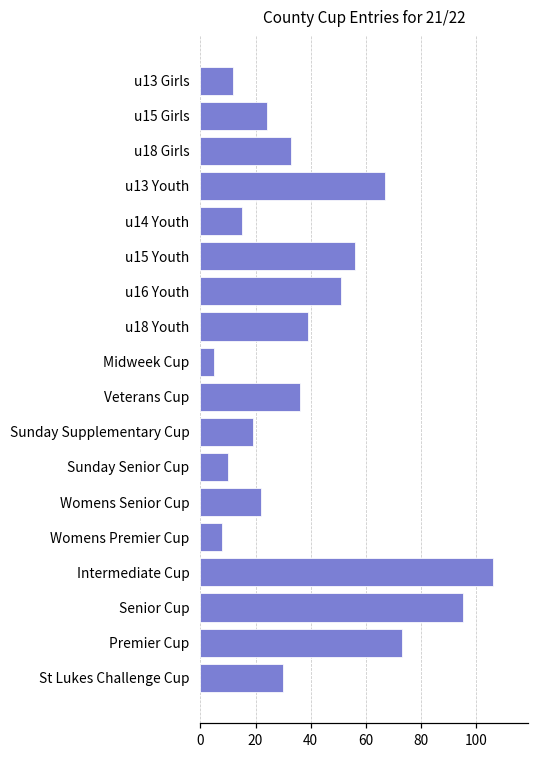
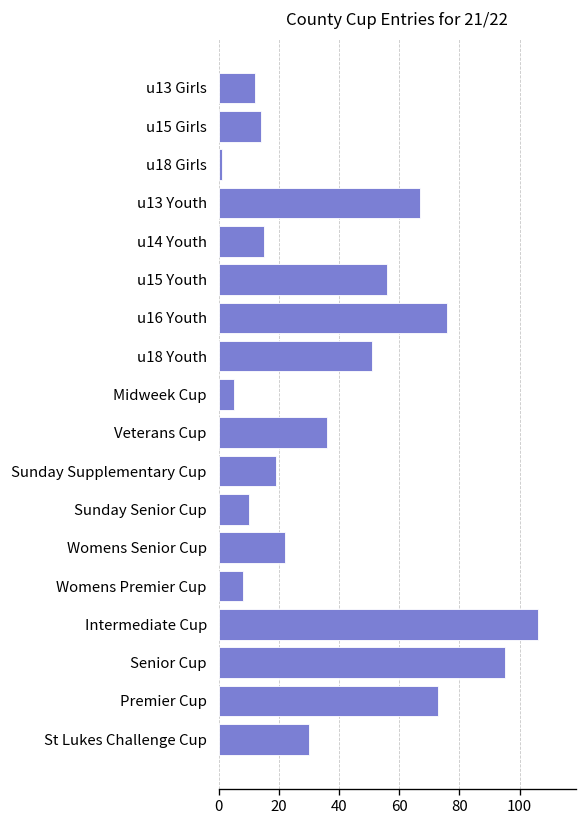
  {
    "u13 Girls": 12,
-   "u15 Girls": 24,
-   "u18 Girls": 33,
+   "u15 Girls": 14,
+   "u18 Girls": 1,
    "u13 Youth": 67,
    "u14 Youth": 15,
    "u15 Youth": 56,
-   "u16 Youth": 51,
-   "u18 Youth": 39,
+   "u16 Youth": 76,
+   "u18 Youth": 51,
    "Midweek Cup": 5,
    "Veterans Cup": 36,
    "Sunday Supplementary Cup": 19,
    "Sunday Senior Cup": 10,
    "Womens Senior Cup": 22,
    "Womens Premier Cup": 8,
    "Intermediate Cup": 106,
    "Senior Cup": 95,
    "Premier Cup": 73,
    "St Lukes Challenge Cup": 30
  }
